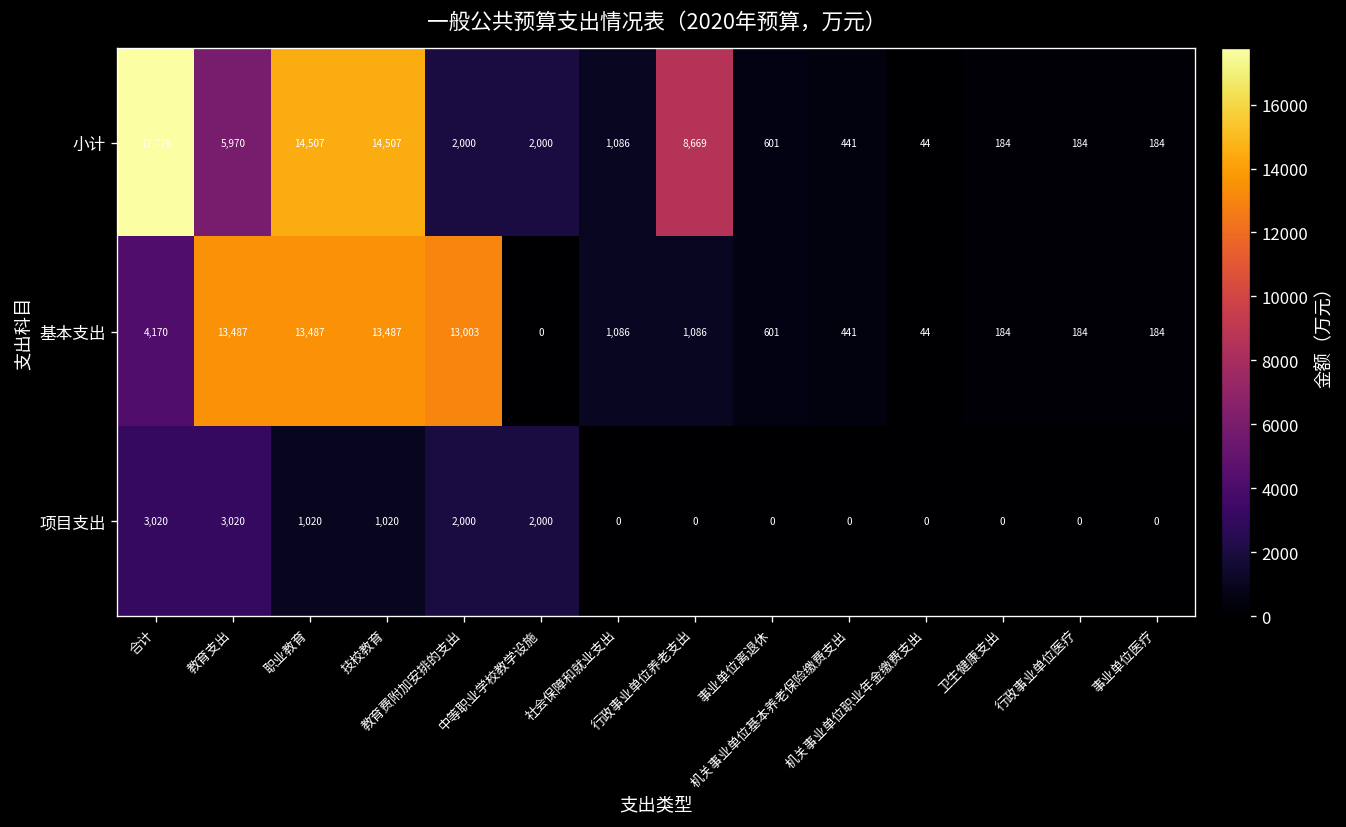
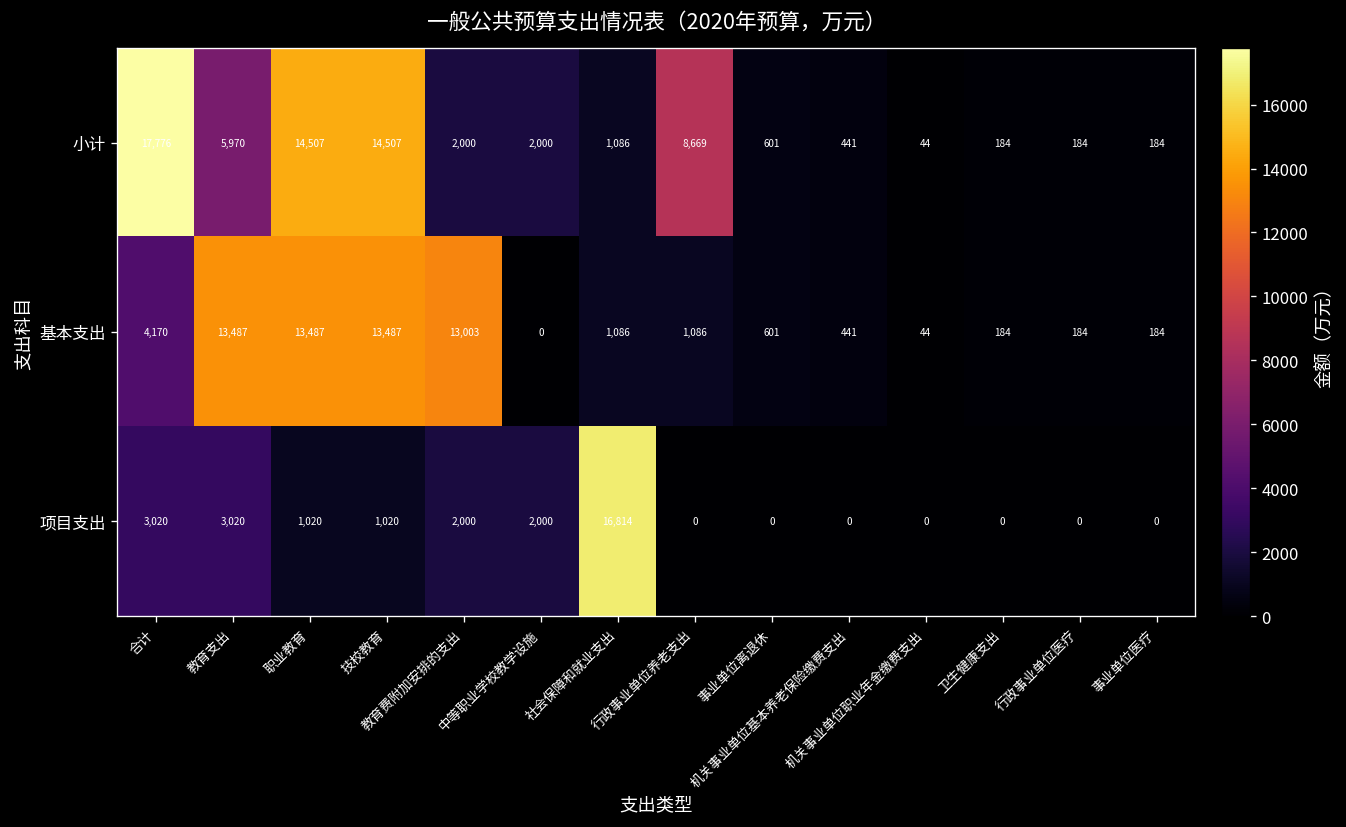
  {
    "项目支出": {
-     "社会保障和就业支出": "0"
+     "社会保障和就业支出": "16,814"
    }
  }
